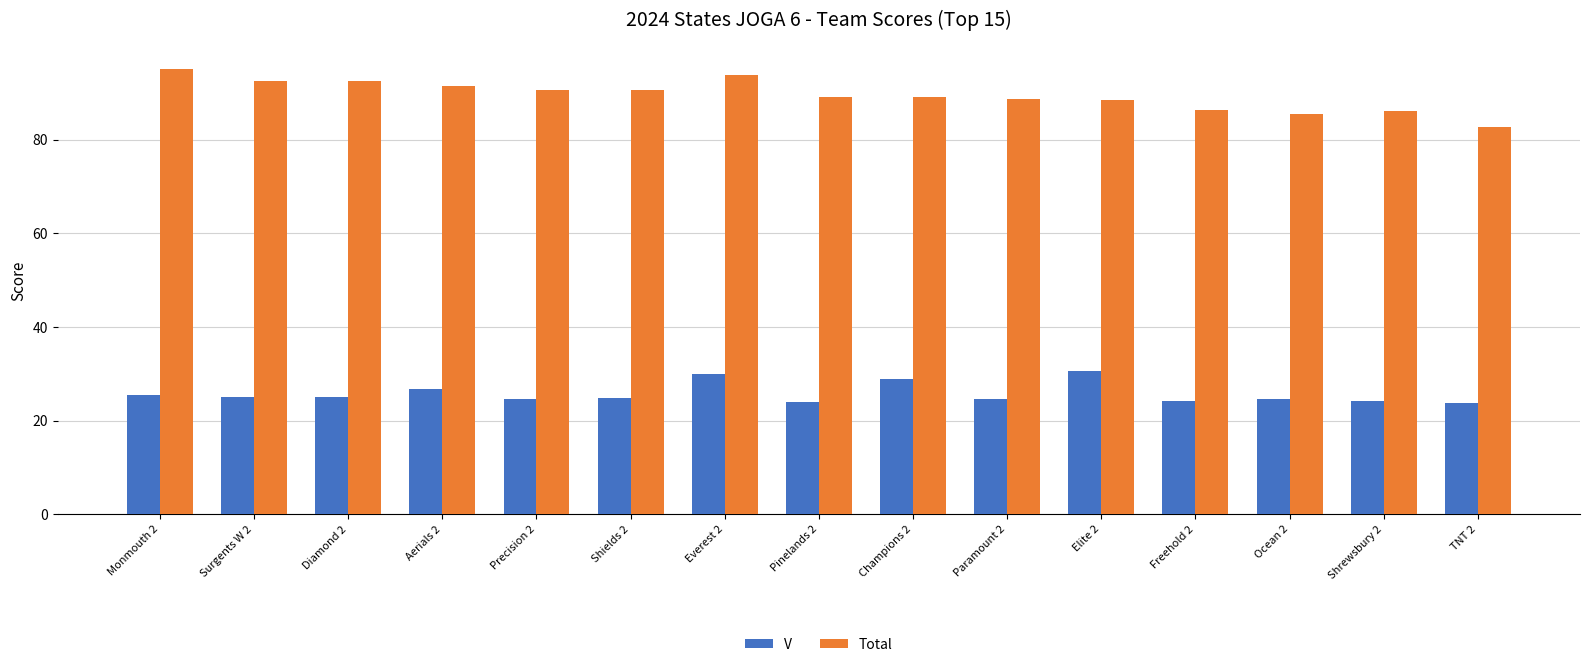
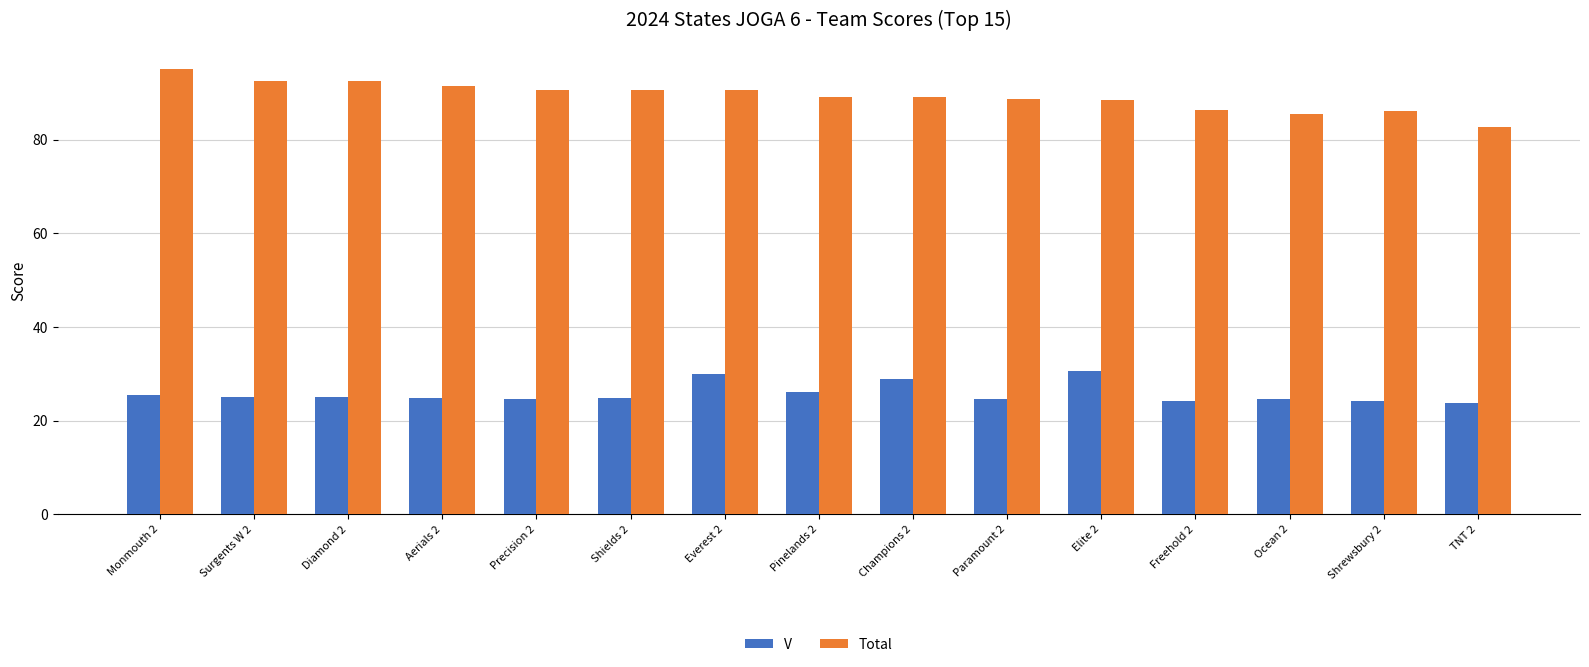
  {
    "V": {
      "Monmouth 2": 25,
      "Surgents W 2": 25,
      "Diamond 2": 25,
-     "Aerials 2": 27,
+     "Aerials 2": 25,
      "Precision 2": 25,
      "Shields 2": 25,
      "Everest 2": 30,
-     "Pinelands 2": 24,
+     "Pinelands 2": 26,
      "Champions 2": 29,
      "Paramount 2": 25,
      "Elite 2": 30,
      "Freehold 2": 24,
      "Ocean 2": 25,
      "Shrewsbury 2": 24,
      "TNT 2": 24
    },
    "Total": {
      "Monmouth 2": 95,
      "Surgents W 2": 93,
      "Diamond 2": 92,
      "Aerials 2": 91,
      "Precision 2": 91,
      "Shields 2": 91,
-     "Everest 2": 94,
+     "Everest 2": 91,
      "Pinelands 2": 89,
      "Champions 2": 89,
      "Paramount 2": 89,
      "Elite 2": 89,
      "Freehold 2": 86,
      "Ocean 2": 85,
      "Shrewsbury 2": 86,
      "TNT 2": 83
    }
  }
